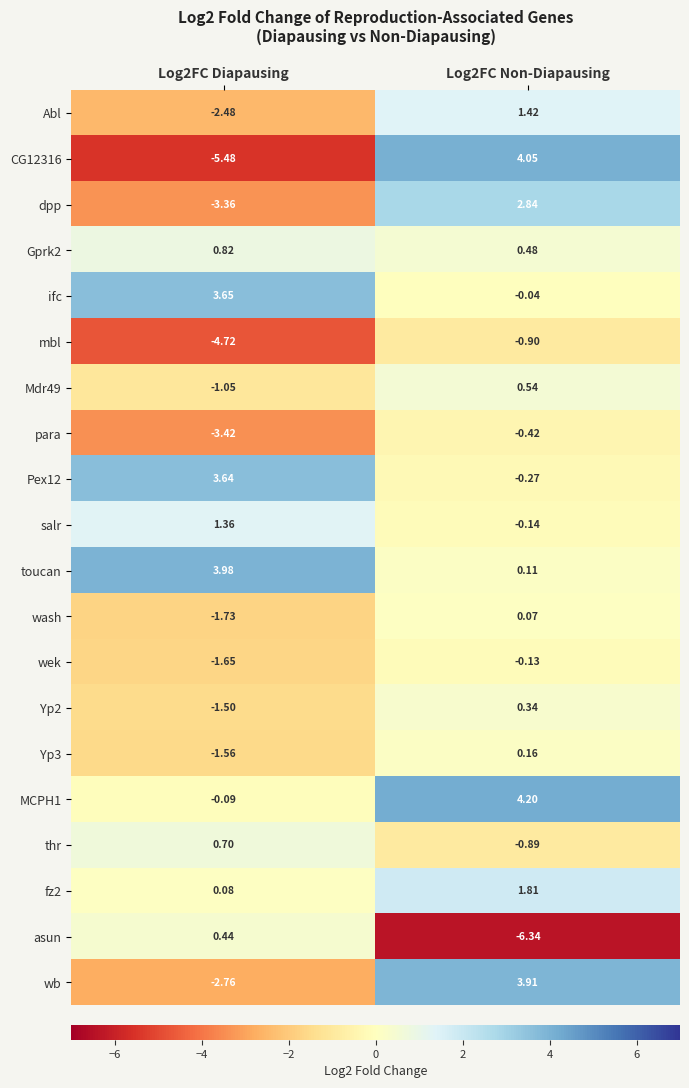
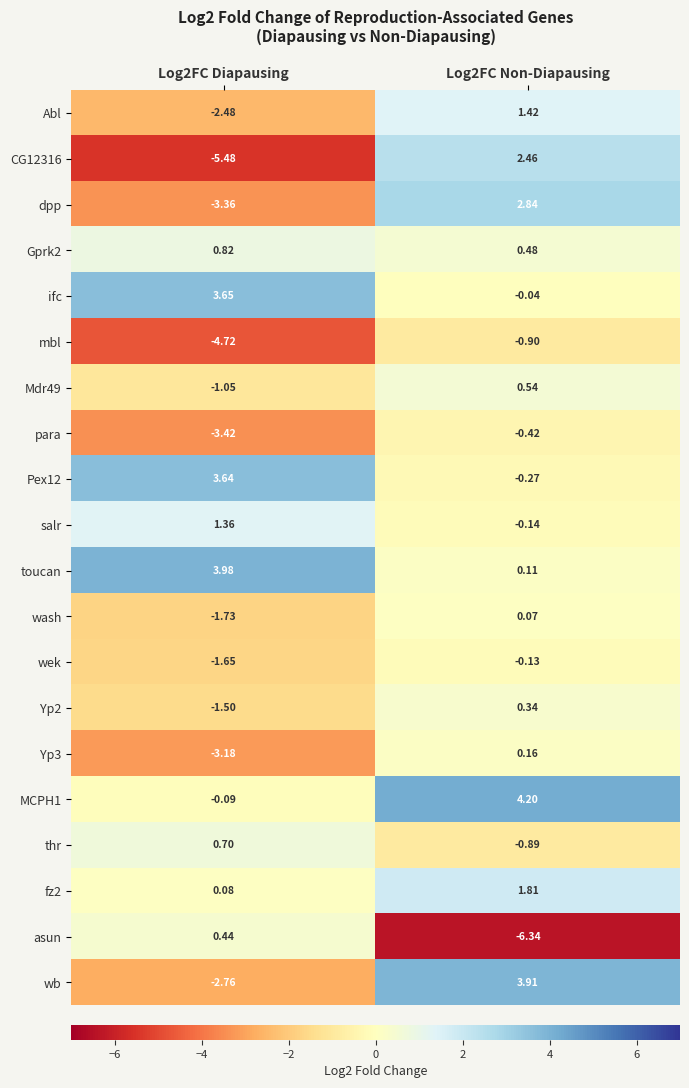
  {
    "Abl": {
      "Log2FC Diapausing": -2.48,
      "Log2FC Non-Diapausing": 1.42
    },
    "CG12316": {
      "Log2FC Diapausing": -5.48,
-     "Log2FC Non-Diapausing": 4.05
+     "Log2FC Non-Diapausing": 2.46
    },
    "dpp": {
      "Log2FC Diapausing": -3.36,
      "Log2FC Non-Diapausing": 2.84
    },
    "Gprk2": {
      "Log2FC Diapausing": 0.82,
      "Log2FC Non-Diapausing": 0.48
    },
    "ifc": {
      "Log2FC Diapausing": 3.65,
      "Log2FC Non-Diapausing": -0.04
    },
    "mbl": {
      "Log2FC Diapausing": -4.72,
      "Log2FC Non-Diapausing": -0.90
    },
    "Mdr49": {
      "Log2FC Diapausing": -1.05,
      "Log2FC Non-Diapausing": 0.54
    },
    "para": {
      "Log2FC Diapausing": -3.42,
      "Log2FC Non-Diapausing": -0.42
    },
    "Pex12": {
      "Log2FC Diapausing": 3.64,
      "Log2FC Non-Diapausing": -0.27
    },
    "salr": {
      "Log2FC Diapausing": 1.36,
      "Log2FC Non-Diapausing": -0.14
    },
    "toucan": {
      "Log2FC Diapausing": 3.98,
      "Log2FC Non-Diapausing": 0.11
    },
    "wash": {
      "Log2FC Diapausing": -1.73,
      "Log2FC Non-Diapausing": 0.07
    },
    "wek": {
      "Log2FC Diapausing": -1.65,
      "Log2FC Non-Diapausing": -0.13
    },
    "Yp2": {
      "Log2FC Diapausing": -1.50,
      "Log2FC Non-Diapausing": 0.34
    },
    "Yp3": {
-     "Log2FC Diapausing": -1.56,
+     "Log2FC Diapausing": -3.18,
      "Log2FC Non-Diapausing": 0.16
    },
    "MCPH1": {
      "Log2FC Diapausing": -0.09,
      "Log2FC Non-Diapausing": 4.20
    },
    "thr": {
      "Log2FC Diapausing": 0.70,
      "Log2FC Non-Diapausing": -0.89
    },
    "fz2": {
      "Log2FC Diapausing": 0.08,
      "Log2FC Non-Diapausing": 1.81
    },
    "asun": {
      "Log2FC Diapausing": 0.44,
      "Log2FC Non-Diapausing": -6.34
    },
    "wb": {
      "Log2FC Diapausing": -2.76,
      "Log2FC Non-Diapausing": 3.91
    }
  }
